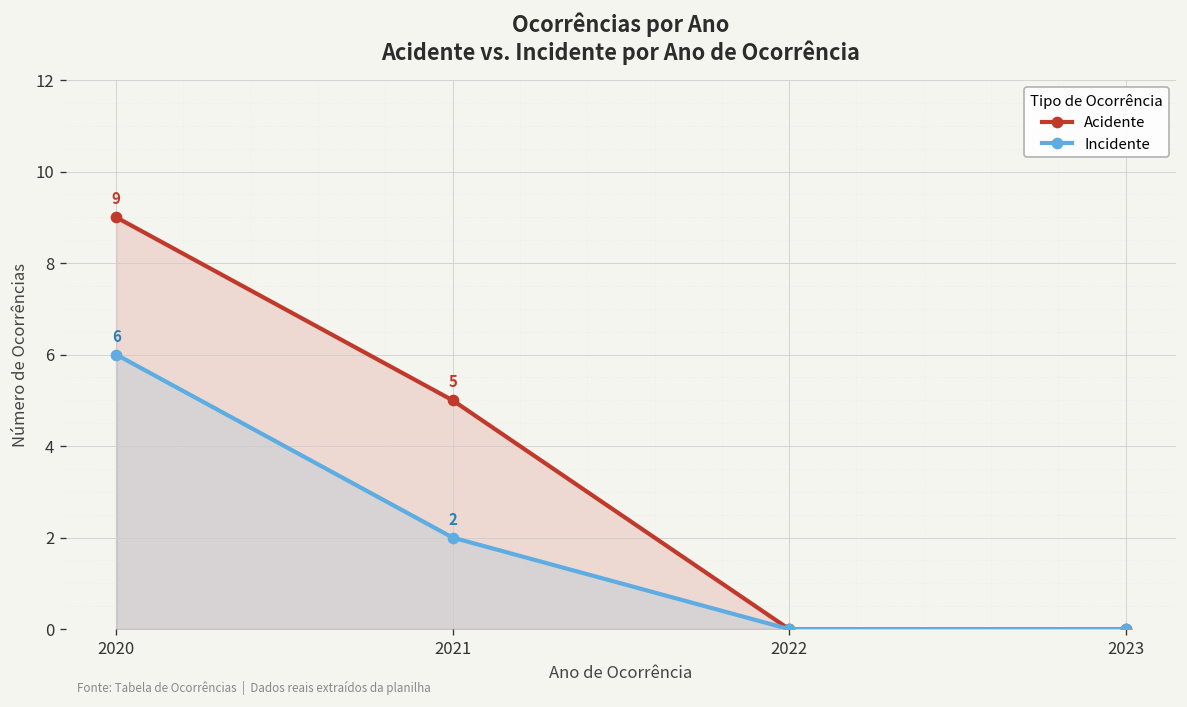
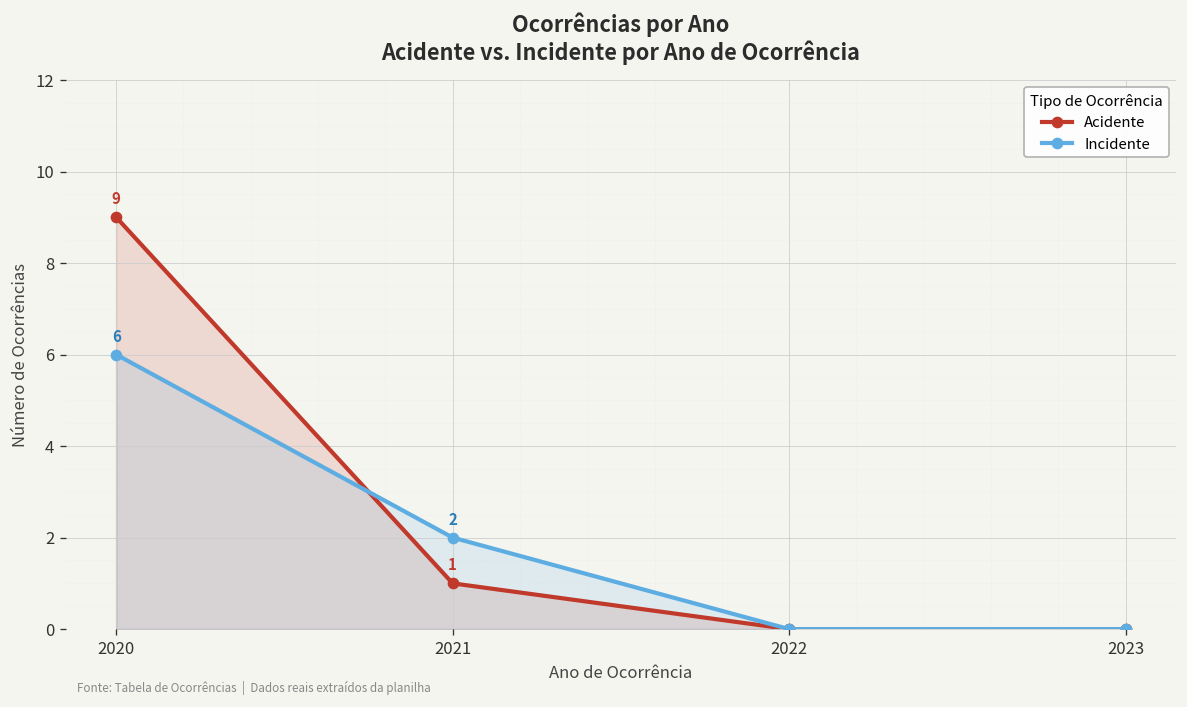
  {
    "Acidente": {
      "2020": 9,
-     "2021": 5
+     "2021": 1
    },
    "Incidente": {
      "2020": 6,
      "2021": 2
    }
  }
